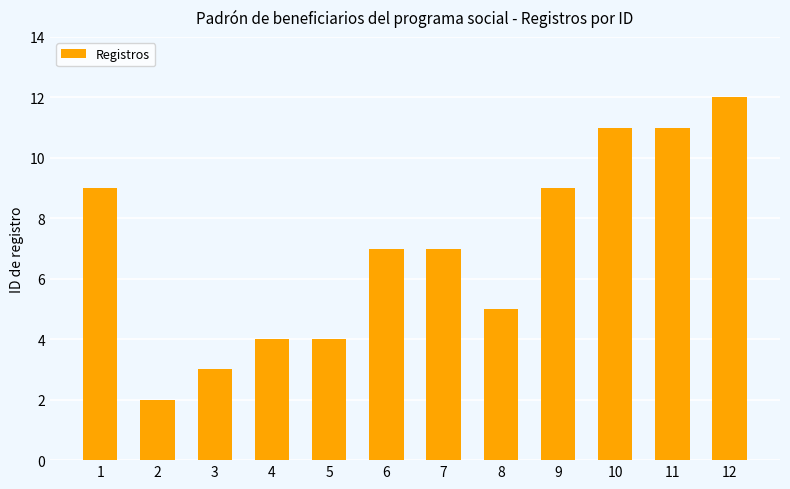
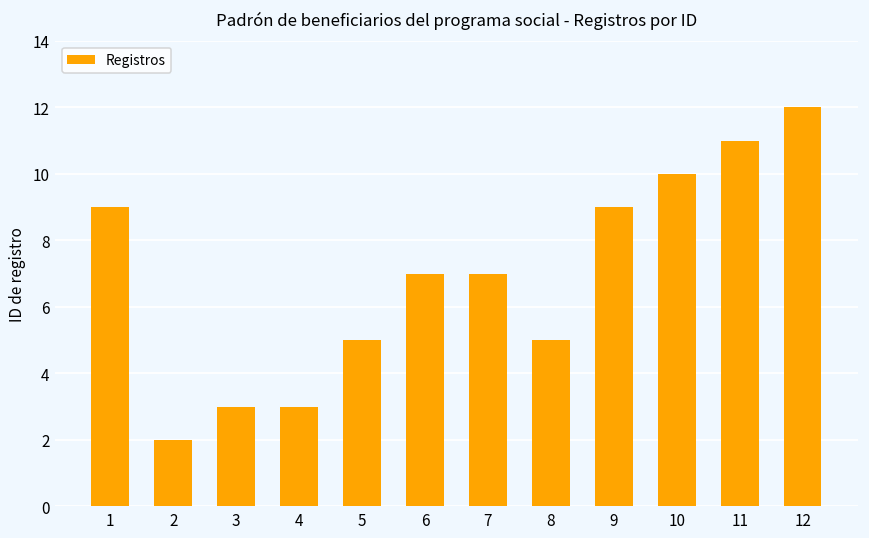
  {
    "1": 9,
    "2": 2,
    "3": 3,
-   "4": 4,
-   "5": 4,
+   "4": 3,
+   "5": 5,
    "6": 7,
    "7": 7,
    "8": 5,
    "9": 9,
-   "10": 11,
+   "10": 10,
    "11": 11,
    "12": 12
  }
